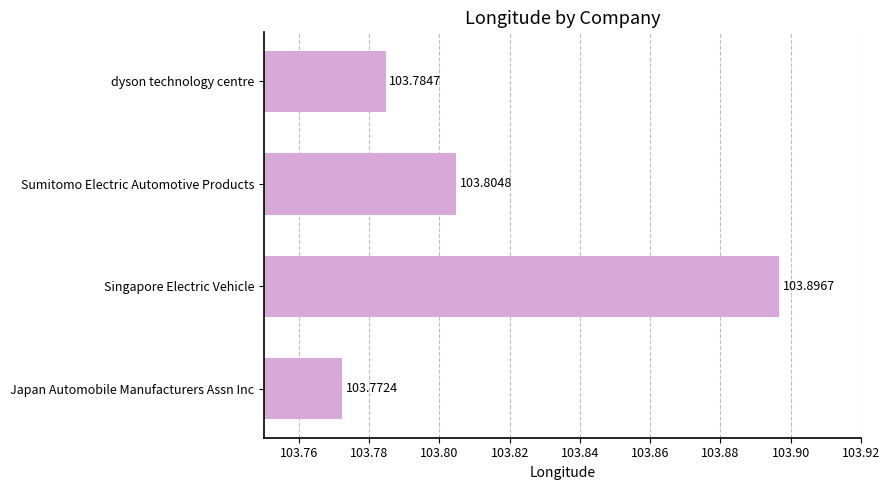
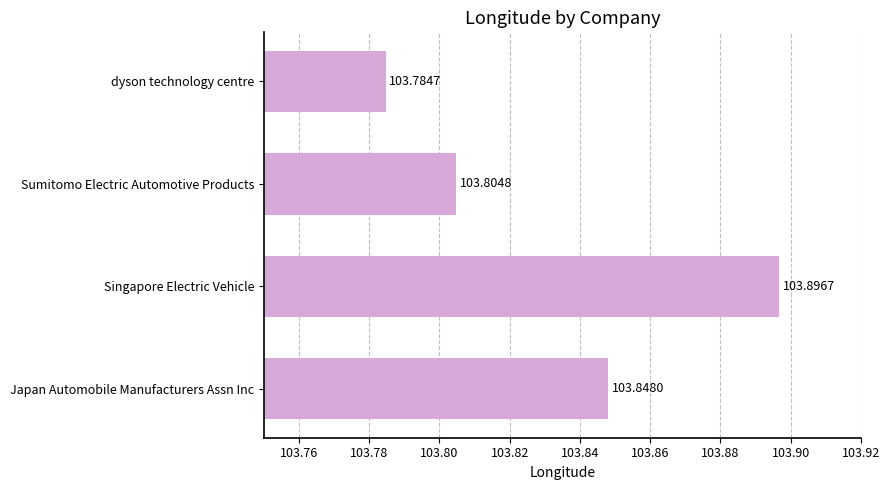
  {
    "dyson technology centre": 103.7847,
    "Sumitomo Electric Automotive Products": 103.8048,
    "Singapore Electric Vehicle": 103.8967,
-   "Japan Automobile Manufacturers Assn Inc": 103.7724
+   "Japan Automobile Manufacturers Assn Inc": 103.8480
  }
